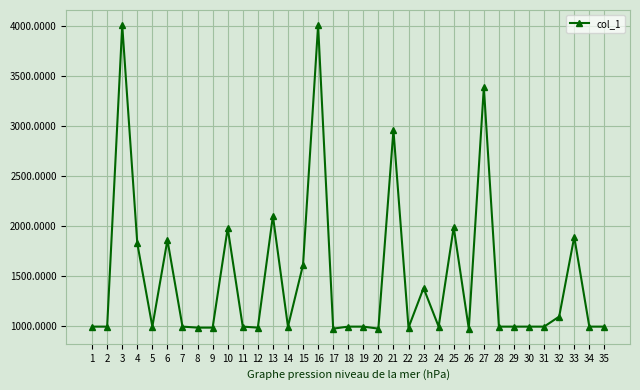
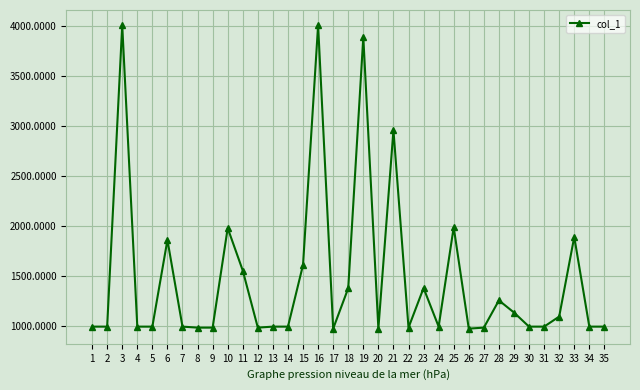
  {
    "1": 1000,
    "2": 1000,
    "3": 4000,
-   "4": 1800,
+   "4": 1000,
    "5": 1000,
    "6": 1900,
    "7": 1000,
    "8": 1000,
    "9": 1000,
    "10": 2000,
-   "11": 1000,
+   "11": 1600,
    "12": 1000,
-   "13": 2100,
+   "13": 1000,
    "14": 1000,
    "15": 1600,
    "16": 4000,
    "17": 1000,
-   "18": 1000,
-   "19": 1000,
+   "18": 1400,
+   "19": 3900,
    "20": 1000,
    "21": 3000,
    "22": 1000,
    "23": 1400,
    "24": 1000,
    "25": 2000,
    "26": 1000,
-   "27": 3400,
-   "28": 1000,
-   "29": 1000,
+   "27": 1000,
+   "28": 1300,
+   "29": 1100,
    "30": 1000,
    "31": 1000,
    "32": 1100,
    "33": 1900,
    "34": 1000,
    "35": 1000
  }
